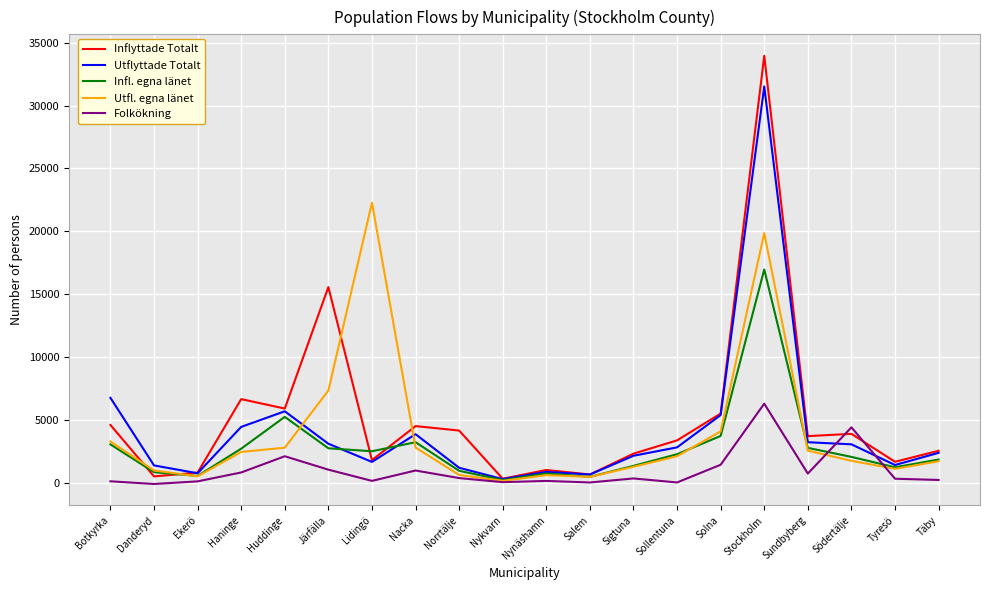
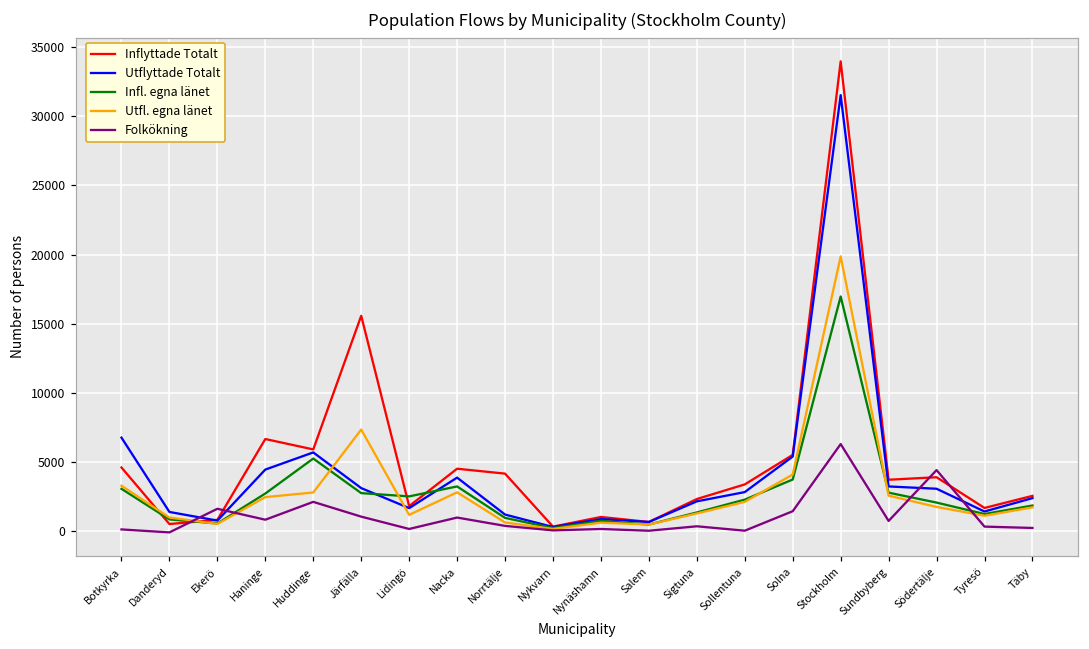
  {
    "Inflyttade Totalt": {
      "Botkyrka": 4600,
      "Danderyd": 500,
      "Haninge": 6700,
      "Huddinge": 5900,
      "Järfälla": 15600,
      "Nacka": 4500,
      "Norrtälje": 4200,
      "Sollentuna": 3400,
      "Stockholm": 34000,
      "Sundbyberg": 3700,
      "Södertälje": 3900,
      "Tyresö": 1700
    },
    "Utflyttade Totalt": {
      "Botkyrka": 6800,
      "Danderyd": 1400,
      "Haninge": 4500,
      "Huddinge": 5700,
      "Järfälla": 3100,
      "Nacka": 3900,
      "Norrtälje": 1200,
      "Sollentuna": 2800,
      "Stockholm": 31500,
      "Sundbyberg": 3200,
      "Södertälje": 3100
    },
    "Infl. egna länet": {
      "Botkyrka": 3100,
      "Haninge": 2700,
      "Huddinge": 5300,
      "Järfälla": 2800,
      "Lidingö": 2500,
      "Nacka": 3200,
      "Norrtälje": 1000,
      "Solna": 3700,
      "Stockholm": 17000,
      "Sundbyberg": 2800,
      "Södertälje": 2100
    },
    "Utfl. egna länet": {
      "Botkyrka": 3300,
      "Haninge": 2500,
      "Huddinge": 2800,
      "Järfälla": 7300,
-     "Lidingö": 22300,
+     "Lidingö": 1200,
      "Nacka": 2800,
      "Norrtälje": 600,
      "Solna": 4100,
      "Stockholm": 19900,
      "Sundbyberg": 2600,
      "Södertälje": 1800
    },
    "Folkökning": {
      "Botkyrka": 100,
      "Danderyd": -100,
-     "Ekerö": 100,
+     "Ekerö": 1600,
      "Haninge": 800,
      "Huddinge": 2100,
      "Järfälla": 1100,
      "Lidingö": 200,
      "Nacka": 1000,
      "Norrtälje": 400,
      "Nynäshamn": 200,
      "Salem": 0,
      "Sigtuna": 400,
      "Sollentuna": 0,
      "Solna": 1400,
      "Stockholm": 6300,
      "Sundbyberg": 700,
      "Södertälje": 4400,
      "Tyresö": 300,
      "Täby": 200
    }
  }
